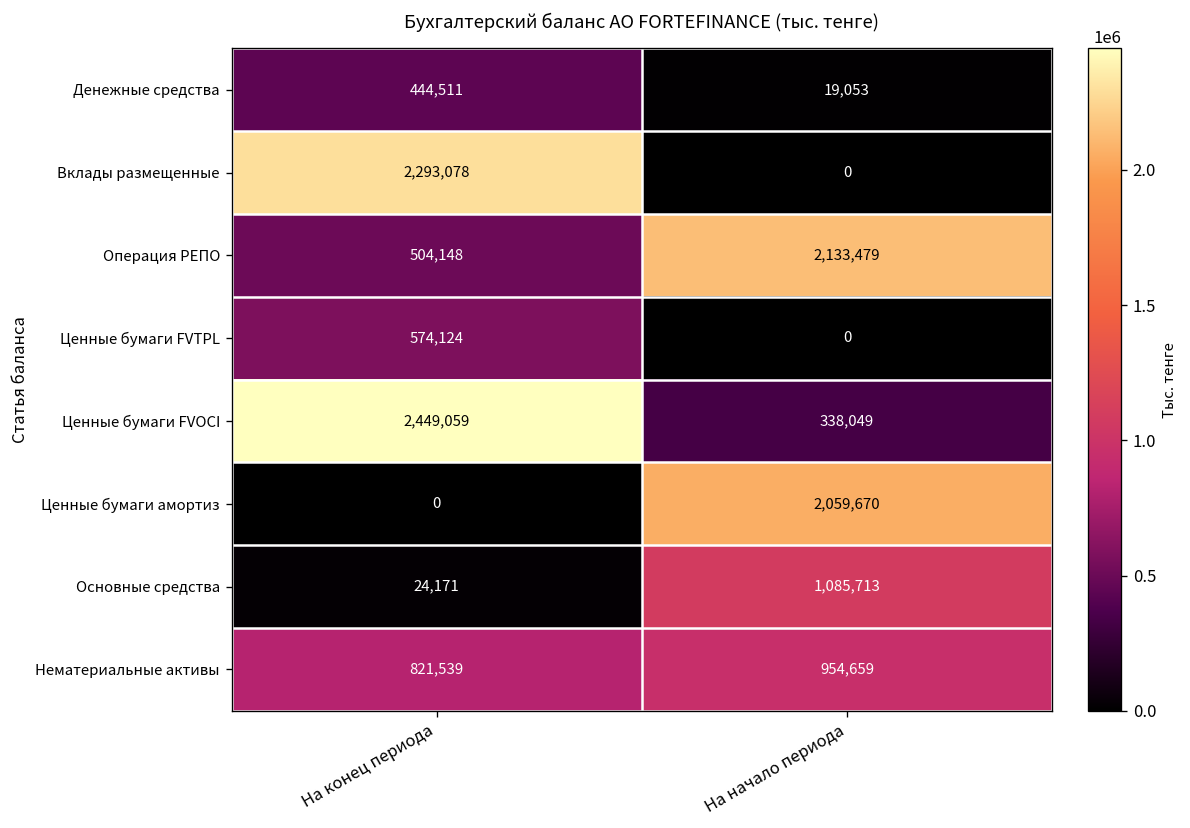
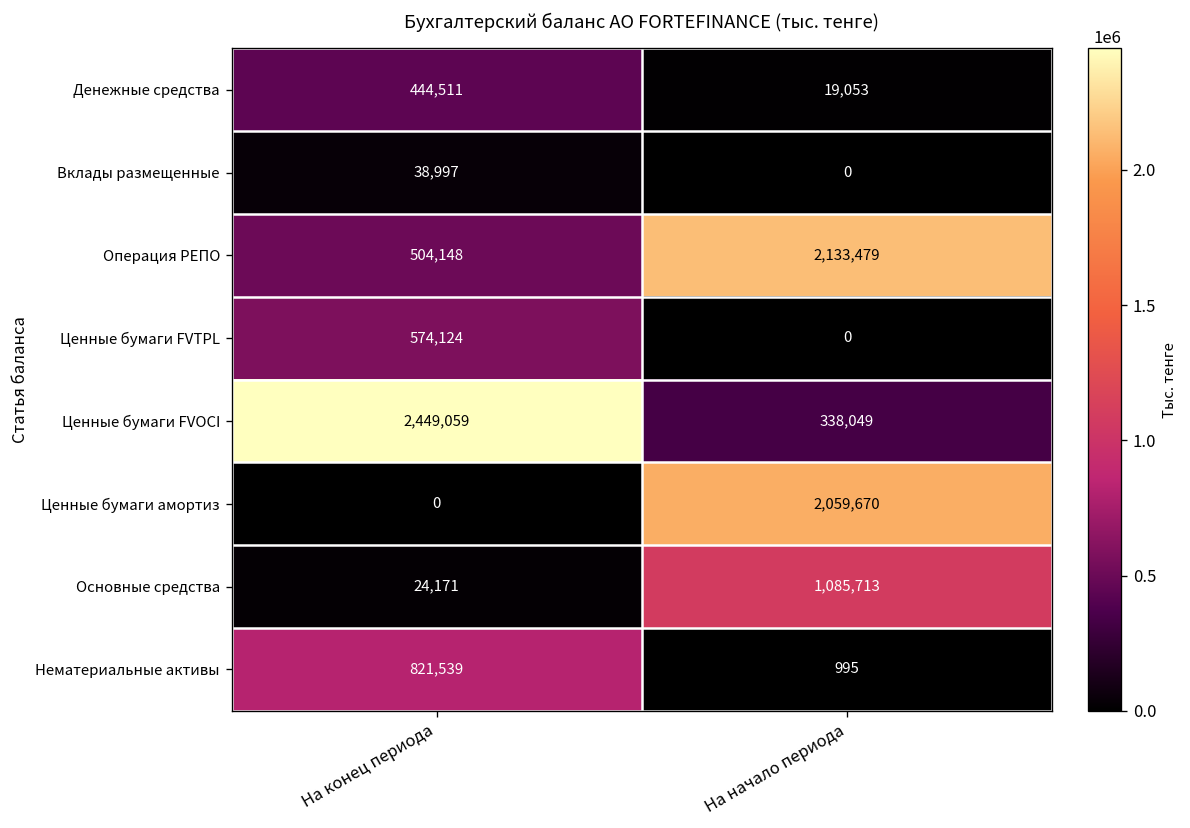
  {
    "Денежные средства": {
      "На конец периода": "444,511",
      "На начало периода": "19,053"
    },
    "Вклады размещенные": {
-     "На конец периода": "2,293,078",
+     "На конец периода": "38,997",
      "На начало периода": "0"
    },
    "Операция РЕПО": {
      "На конец периода": "504,148",
      "На начало периода": "2,133,479"
    },
    "Ценные бумаги FVTPL": {
      "На конец периода": "574,124",
      "На начало периода": "0"
    },
    "Ценные бумаги FVOCI": {
      "На конец периода": "2,449,059",
      "На начало периода": "338,049"
    },
    "Ценные бумаги амортиз": {
      "На конец периода": "0",
      "На начало периода": "2,059,670"
    },
    "Основные средства": {
      "На конец периода": "24,171",
      "На начало периода": "1,085,713"
    },
    "Нематериальные активы": {
      "На конец периода": "821,539",
-     "На начало периода": "954,659"
+     "На начало периода": "995"
    }
  }
